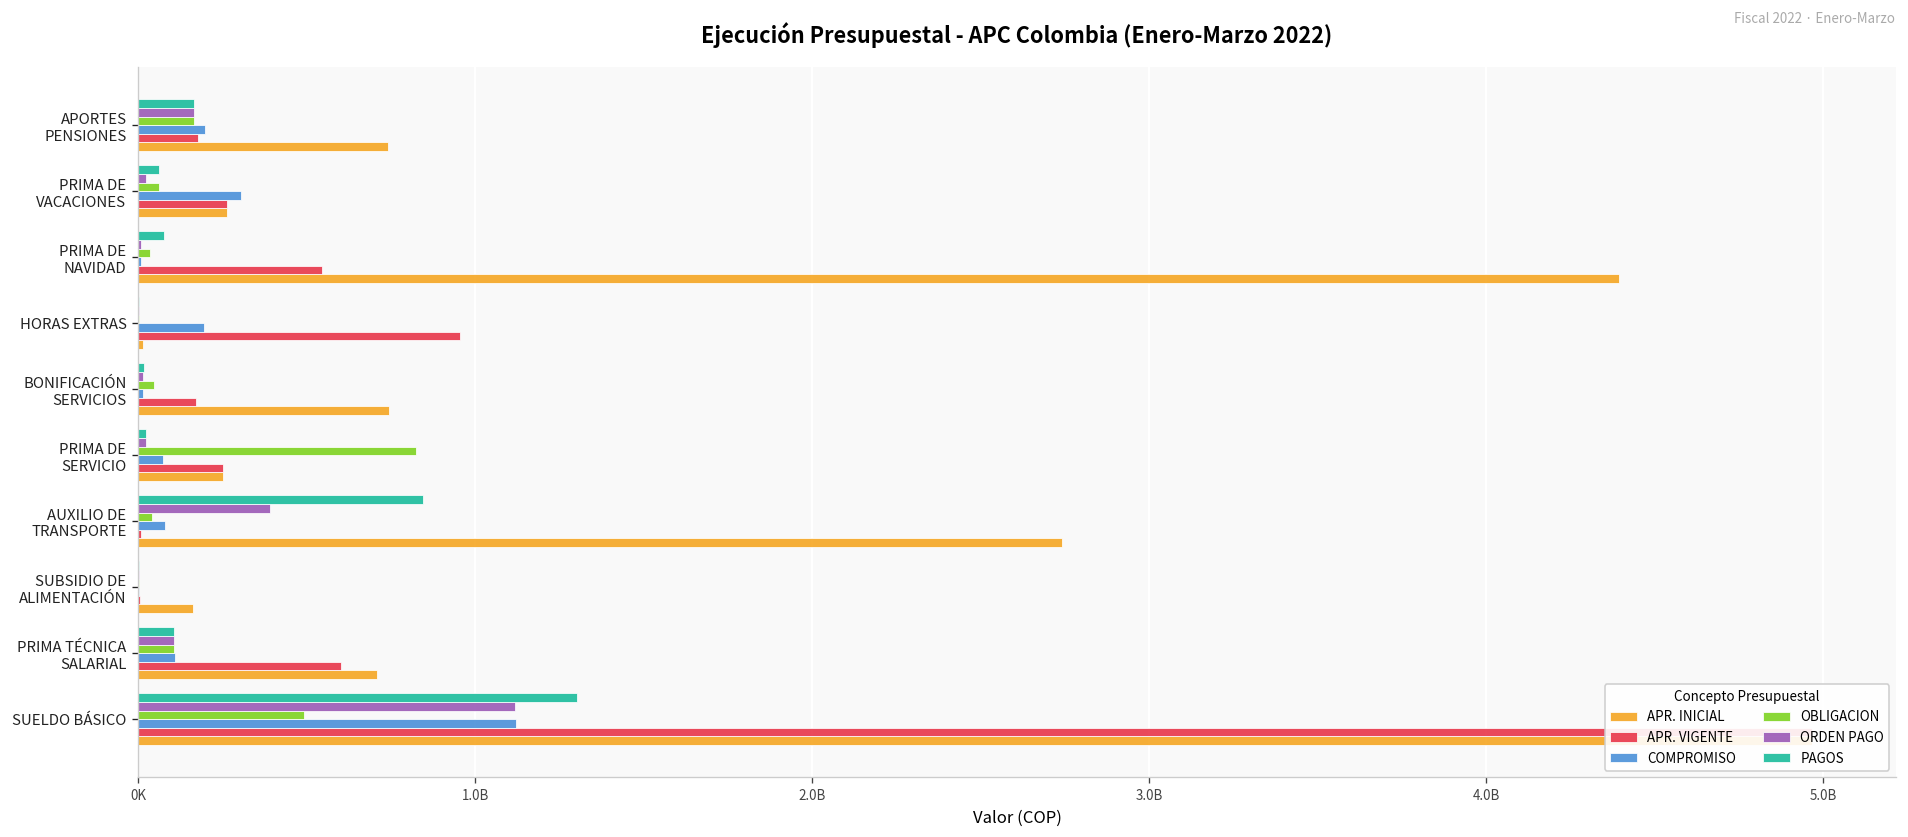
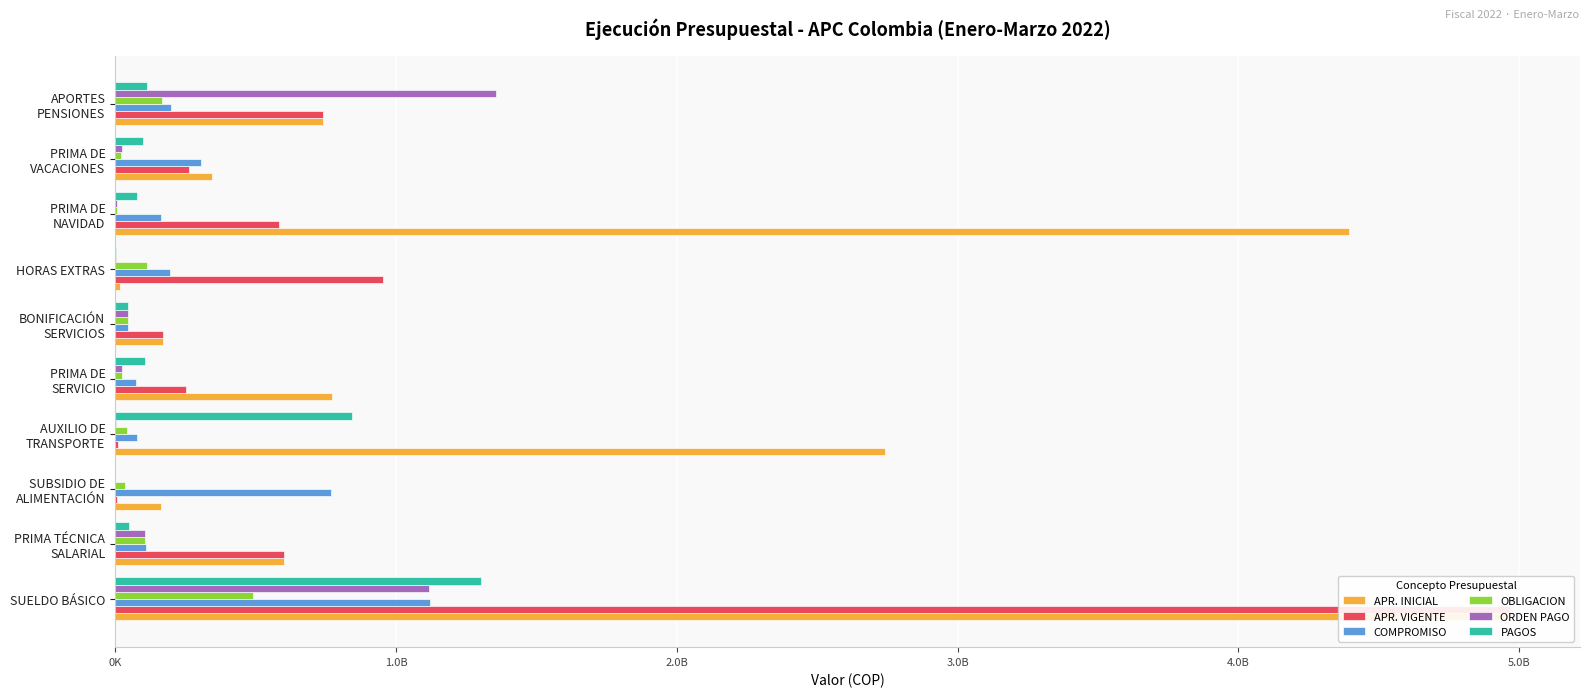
  {
    "APR. INICIAL": {
      "APORTES PENSIONES": 740000000,
-     "PRIMA DE VACACIONES": 260000000,
+     "PRIMA DE VACACIONES": 340000000,
      "PRIMA DE NAVIDAD": 4390000000,
      "HORAS EXTRAS": 20000000,
-     "BONIFICACIÓN SERVICIOS": 750000000,
-     "PRIMA DE SERVICIO": 250000000,
+     "BONIFICACIÓN SERVICIOS": 170000000,
+     "PRIMA DE SERVICIO": 770000000,
      "AUXILIO DE TRANSPORTE": 2740000000,
      "SUBSIDIO DE ALIMENTACIÓN": 160000000,
-     "PRIMA TÉCNICA SALARIAL": 710000000
+     "PRIMA TÉCNICA SALARIAL": 600000000
    },
    "APR. VIGENTE": {
-     "APORTES PENSIONES": 180000000,
+     "APORTES PENSIONES": 740000000,
      "PRIMA DE VACACIONES": 260000000,
-     "PRIMA DE NAVIDAD": 550000000,
+     "PRIMA DE NAVIDAD": 580000000,
      "HORAS EXTRAS": 960000000,
      "BONIFICACIÓN SERVICIOS": 170000000,
      "PRIMA DE SERVICIO": 250000000,
      "PRIMA TÉCNICA SALARIAL": 600000000
    },
    "COMPROMISO": {
      "APORTES PENSIONES": 200000000,
      "PRIMA DE VACACIONES": 310000000,
-     "PRIMA DE NAVIDAD": 10000000,
+     "PRIMA DE NAVIDAD": 160000000,
      "HORAS EXTRAS": 200000000,
-     "BONIFICACIÓN SERVICIOS": 10000000,
+     "BONIFICACIÓN SERVICIOS": 50000000,
      "PRIMA DE SERVICIO": 70000000,
      "AUXILIO DE TRANSPORTE": 80000000,
-     "SUBSIDIO DE ALIMENTACIÓN": 0,
+     "SUBSIDIO DE ALIMENTACIÓN": 770000000,
      "PRIMA TÉCNICA SALARIAL": 110000000,
      "SUELDO BÁSICO": 1120000000
    },
    "OBLIGACION": {
      "APORTES PENSIONES": 170000000,
-     "PRIMA DE VACACIONES": 60000000,
-     "PRIMA DE NAVIDAD": 40000000,
-     "HORAS EXTRAS": 0,
+     "PRIMA DE VACACIONES": 20000000,
+     "PRIMA DE NAVIDAD": 10000000,
+     "HORAS EXTRAS": 110000000,
      "BONIFICACIÓN SERVICIOS": 50000000,
-     "PRIMA DE SERVICIO": 820000000,
+     "PRIMA DE SERVICIO": 20000000,
      "AUXILIO DE TRANSPORTE": 40000000,
-     "SUBSIDIO DE ALIMENTACIÓN": 0,
+     "SUBSIDIO DE ALIMENTACIÓN": 30000000,
      "PRIMA TÉCNICA SALARIAL": 110000000,
      "SUELDO BÁSICO": 490000000
    },
    "ORDEN PAGO": {
-     "APORTES PENSIONES": 170000000,
+     "APORTES PENSIONES": 1360000000,
      "PRIMA DE VACACIONES": 20000000,
-     "BONIFICACIÓN SERVICIOS": 10000000,
+     "BONIFICACIÓN SERVICIOS": 50000000,
      "PRIMA DE SERVICIO": 20000000,
-     "AUXILIO DE TRANSPORTE": 390000000,
+     "AUXILIO DE TRANSPORTE": 0,
      "PRIMA TÉCNICA SALARIAL": 110000000,
      "SUELDO BÁSICO": 1120000000
    },
    "PAGOS": {
-     "APORTES PENSIONES": 170000000,
-     "PRIMA DE VACACIONES": 60000000,
+     "APORTES PENSIONES": 120000000,
+     "PRIMA DE VACACIONES": 100000000,
      "PRIMA DE NAVIDAD": 80000000,
-     "BONIFICACIÓN SERVICIOS": 20000000,
-     "PRIMA DE SERVICIO": 20000000,
+     "BONIFICACIÓN SERVICIOS": 50000000,
+     "PRIMA DE SERVICIO": 110000000,
      "AUXILIO DE TRANSPORTE": 840000000,
-     "PRIMA TÉCNICA SALARIAL": 110000000,
+     "PRIMA TÉCNICA SALARIAL": 50000000,
      "SUELDO BÁSICO": 1300000000
    }
  }
